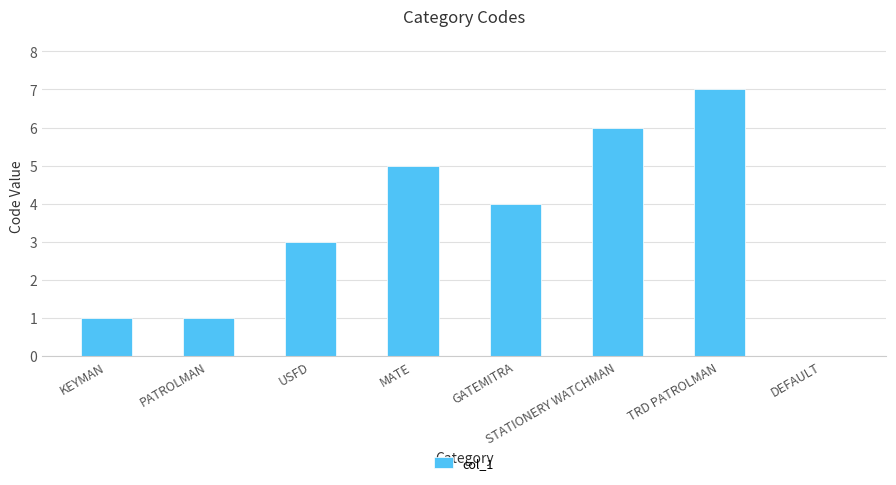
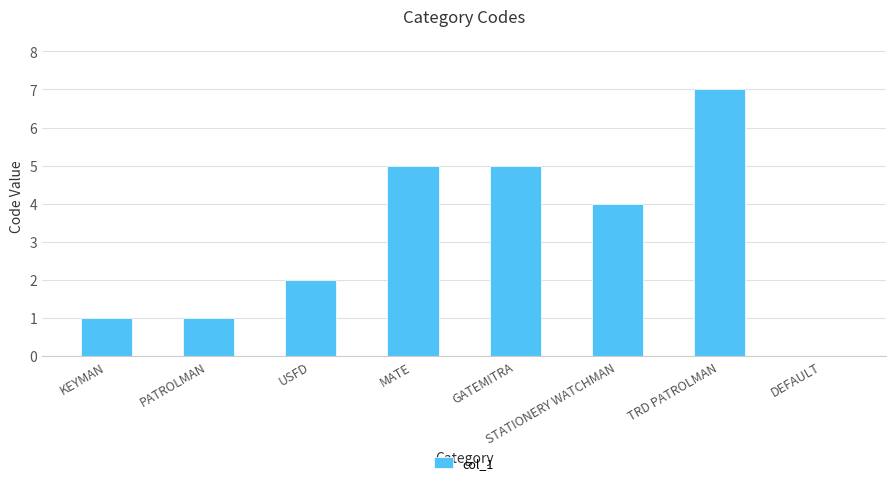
  {
    "KEYMAN": 1,
    "PATROLMAN": 1,
-   "USFD": 3,
+   "USFD": 2,
    "MATE": 5,
-   "GATEMITRA": 4,
-   "STATIONERY WATCHMAN": 6,
+   "GATEMITRA": 5,
+   "STATIONERY WATCHMAN": 4,
    "TRD PATROLMAN": 7,
    "DEFAULT": 0
  }
